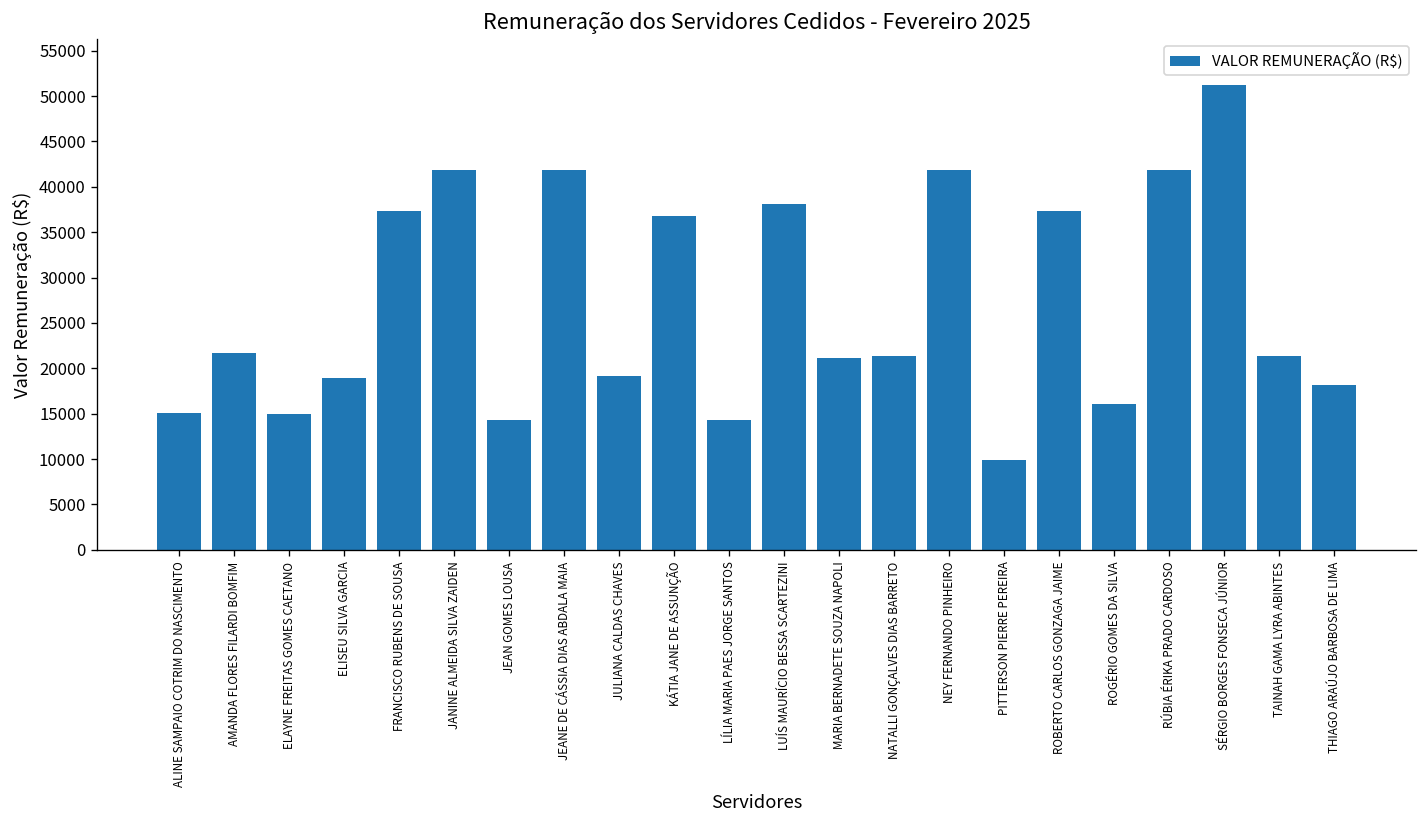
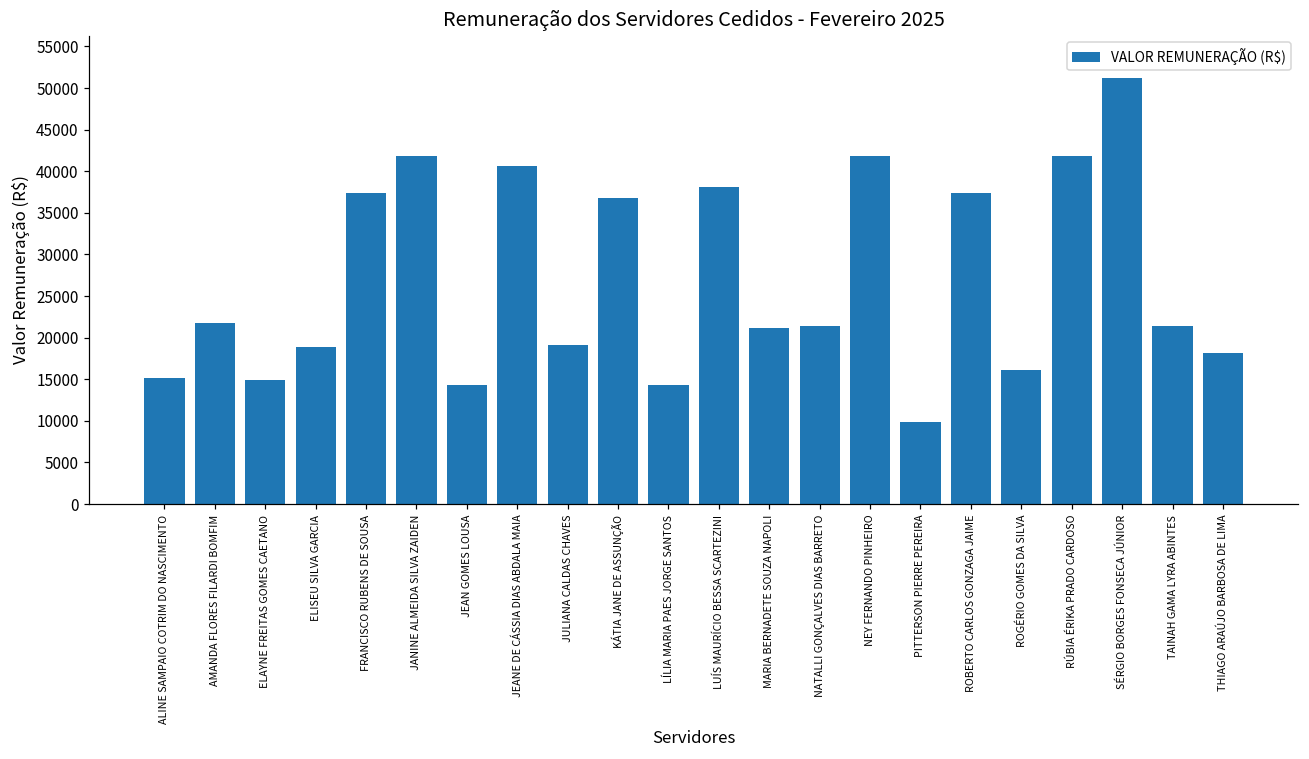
  {
    "ALINE SAMPAIO COTRIM DO NASCIMENTO": 15000,
    "AMANDA FLORES FILARDI BOMFIM": 22000,
    "ELAYNE FREITAS GOMES CAETANO": 15000,
    "ELISEU SILVA GARCIA": 19000,
    "FRANCISCO RUBENS DE SOUSA": 37000,
    "JANINE ALMEIDA SILVA ZAIDEN": 42000,
    "JEAN GOMES LOUSA": 14000,
-   "JEANE DE CÁSSIA DIAS ABDALA MAIA": 42000,
+   "JEANE DE CÁSSIA DIAS ABDALA MAIA": 41000,
    "JULIANA CALDAS CHAVES": 19000,
    "KÁTIA JANE DE ASSUNÇÃO": 37000,
    "LÍLIA MARIA PAES JORGE SANTOS": 14000,
    "LUÍS MAURÍCIO BESSA SCARTEZINI": 38000,
    "MARIA BERNADETE SOUZA NAPOLI": 21000,
    "NATALLI GONÇALVES DIAS BARRETO": 21000,
    "NEY FERNANDO PINHEIRO": 42000,
    "PITTERSON PIERRE PEREIRA": 10000,
    "ROBERTO CARLOS GONZAGA JAIME": 37000,
    "ROGÉRIO GOMES DA SILVA": 16000,
    "RÚBIA ÉRIKA PRADO CARDOSO": 42000,
    "SÉRGIO BORGES FONSECA JÚNIOR": 51000,
    "TAINAH GAMA LYRA ABINTES": 21000,
    "THIAGO ARAÚJO BARBOSA DE LIMA": 18000
  }
